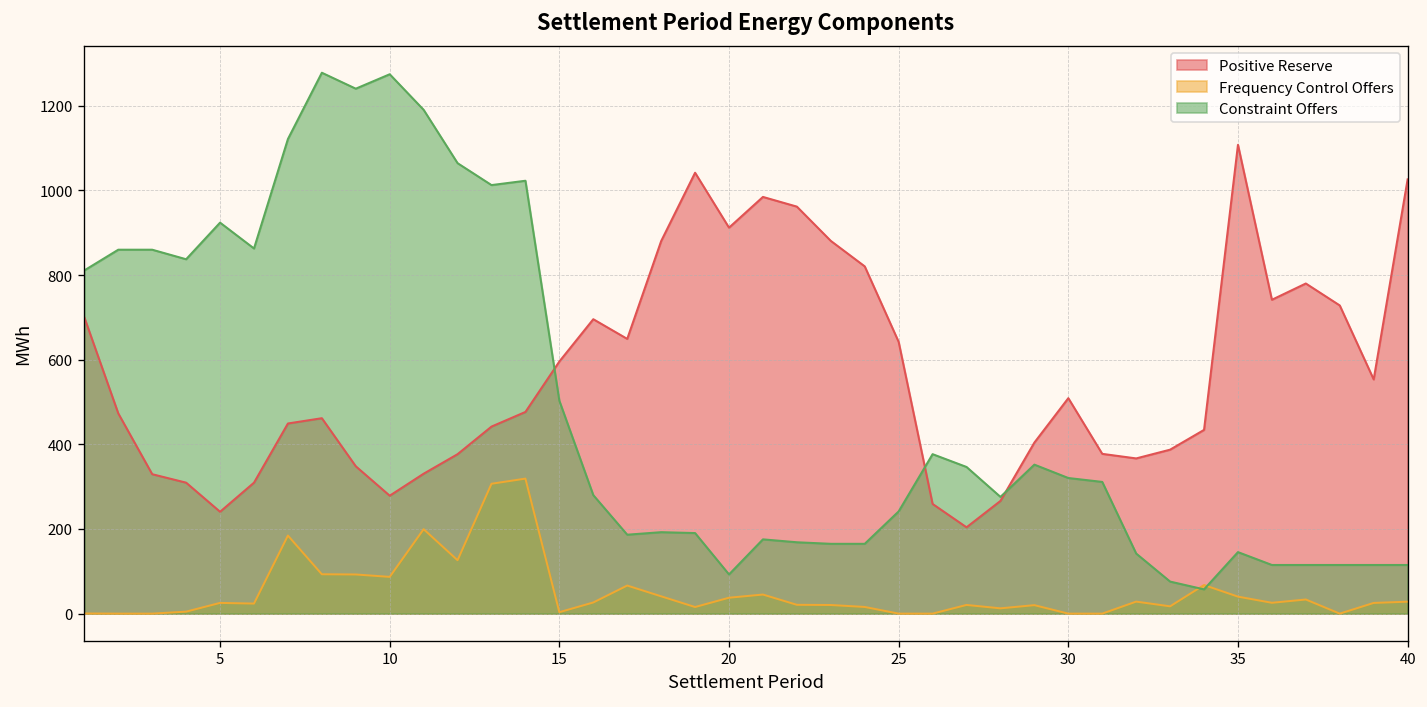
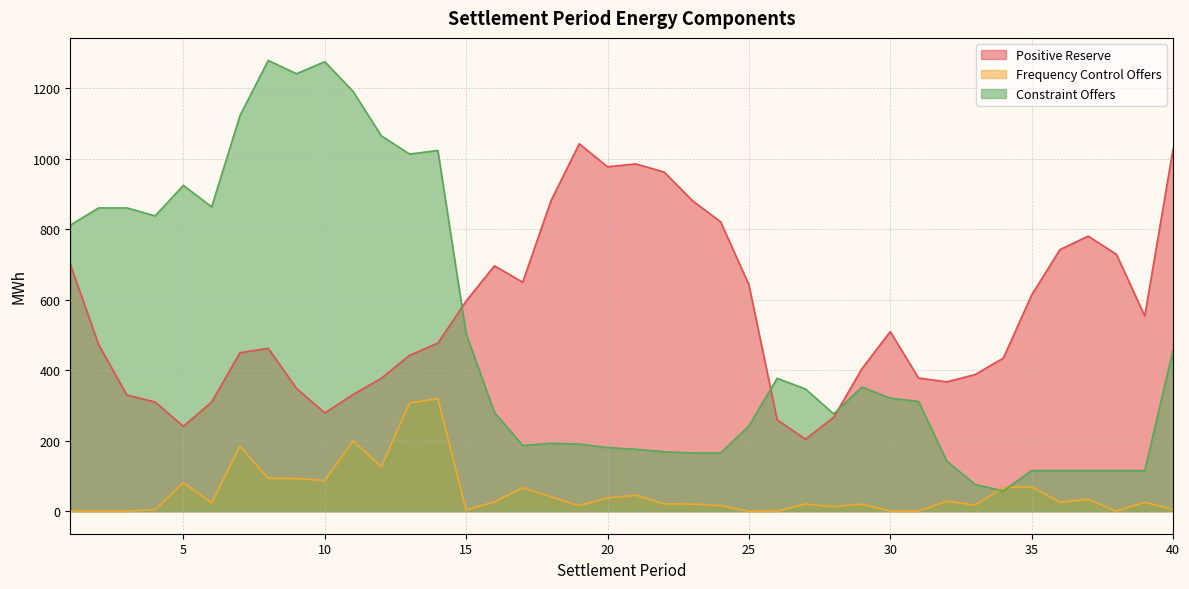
  {
    "Positive Reserve": {
      "5": 240,
      "10": 280,
      "15": 600,
-     "20": 910,
+     "20": 980,
      "25": 640,
      "30": 510,
-     "35": 1110,
+     "35": 610,
      "40": 1030
    },
    "Frequency Control Offers": {
-     "5": 30,
+     "5": 80,
      "10": 90,
      "15": 0,
      "20": 40,
      "25": 0,
      "30": 0,
-     "35": 40,
-     "40": 30
+     "35": 70,
+     "40": 0
    },
    "Constraint Offers": {
      "5": 920,
      "10": 1270,
      "15": 500,
-     "20": 90,
+     "20": 180,
      "25": 240,
      "30": 320,
-     "35": 150,
-     "40": 120
+     "35": 120,
+     "40": 460
    }
  }
